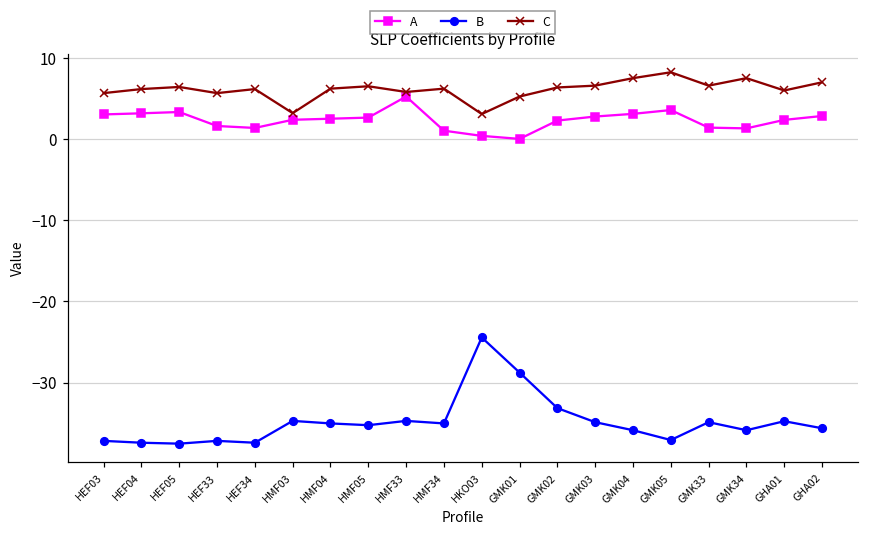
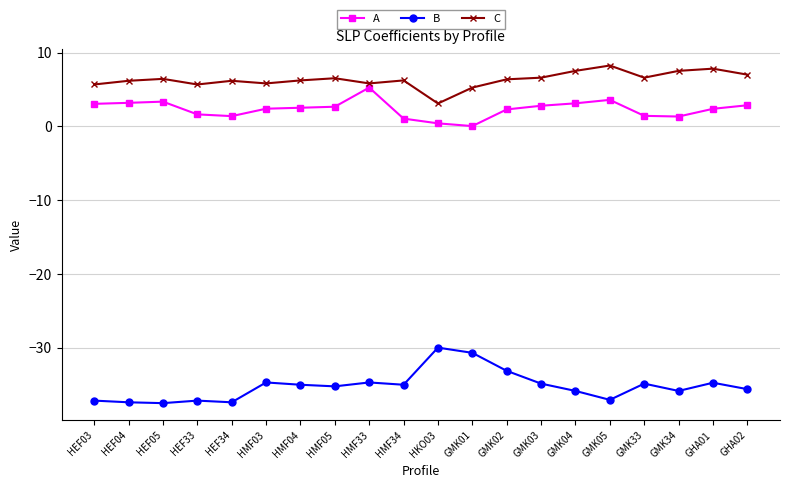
  {
    "A": {
      "HEF03": 3,
      "HEF04": 3,
      "HEF05": 3,
      "HEF33": 2,
      "HEF34": 1,
      "HMF03": 2,
      "HMF04": 3,
      "HMF05": 3,
      "HMF33": 5,
      "HMF34": 1,
      "HKO03": 0,
      "GMK01": 0,
      "GMK02": 2,
      "GMK03": 3,
      "GMK04": 3,
      "GMK05": 4,
      "GMK33": 1,
      "GMK34": 1,
      "GHA01": 2,
      "GHA02": 3
    },
    "B": {
      "HEF03": -37,
      "HEF04": -37,
      "HEF05": -38,
      "HEF33": -37,
      "HEF34": -37,
      "HMF03": -35,
      "HMF04": -35,
      "HMF05": -35,
      "HMF33": -35,
      "HMF34": -35,
-     "HKO03": -24,
-     "GMK01": -29,
+     "HKO03": -30,
+     "GMK01": -31,
      "GMK02": -33,
      "GMK03": -35,
      "GMK04": -36,
      "GMK05": -37,
      "GMK33": -35,
      "GMK34": -36,
      "GHA01": -35,
      "GHA02": -36
    },
    "C": {
      "HEF03": 6,
      "HEF04": 6,
      "HEF05": 6,
      "HEF33": 6,
      "HEF34": 6,
-     "HMF03": 3,
+     "HMF03": 6,
      "HMF04": 6,
      "HMF05": 7,
      "HMF33": 6,
      "HMF34": 6,
      "HKO03": 3,
      "GMK01": 5,
      "GMK02": 6,
      "GMK03": 7,
      "GMK04": 8,
      "GMK05": 8,
      "GMK33": 7,
      "GMK34": 8,
-     "GHA01": 6,
+     "GHA01": 8,
      "GHA02": 7
    }
  }
